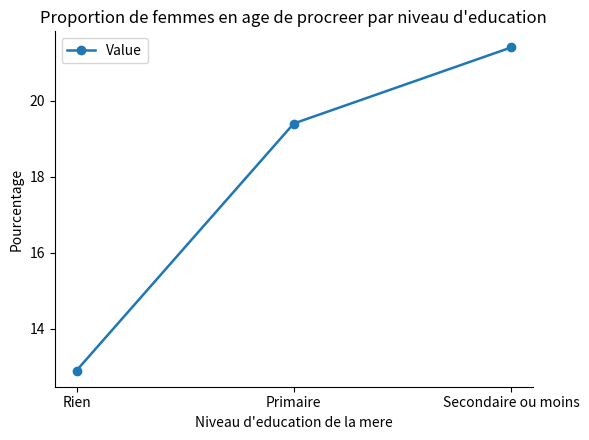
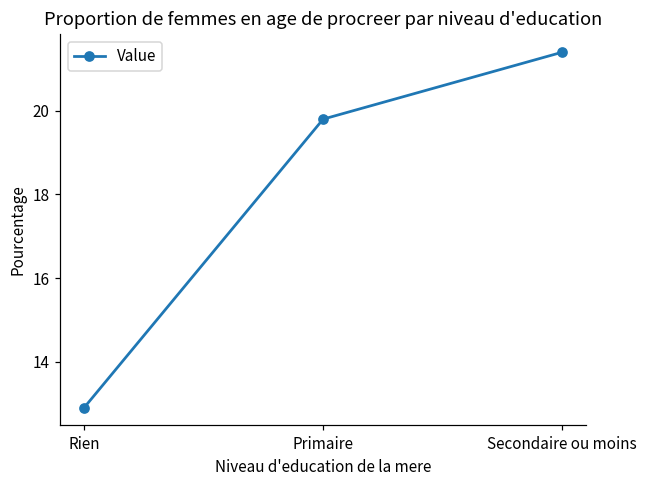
  {
    "Rien": 12.9,
-   "Primaire": 19.4,
+   "Primaire": 19.8,
    "Secondaire ou moins": 21.4
  }
